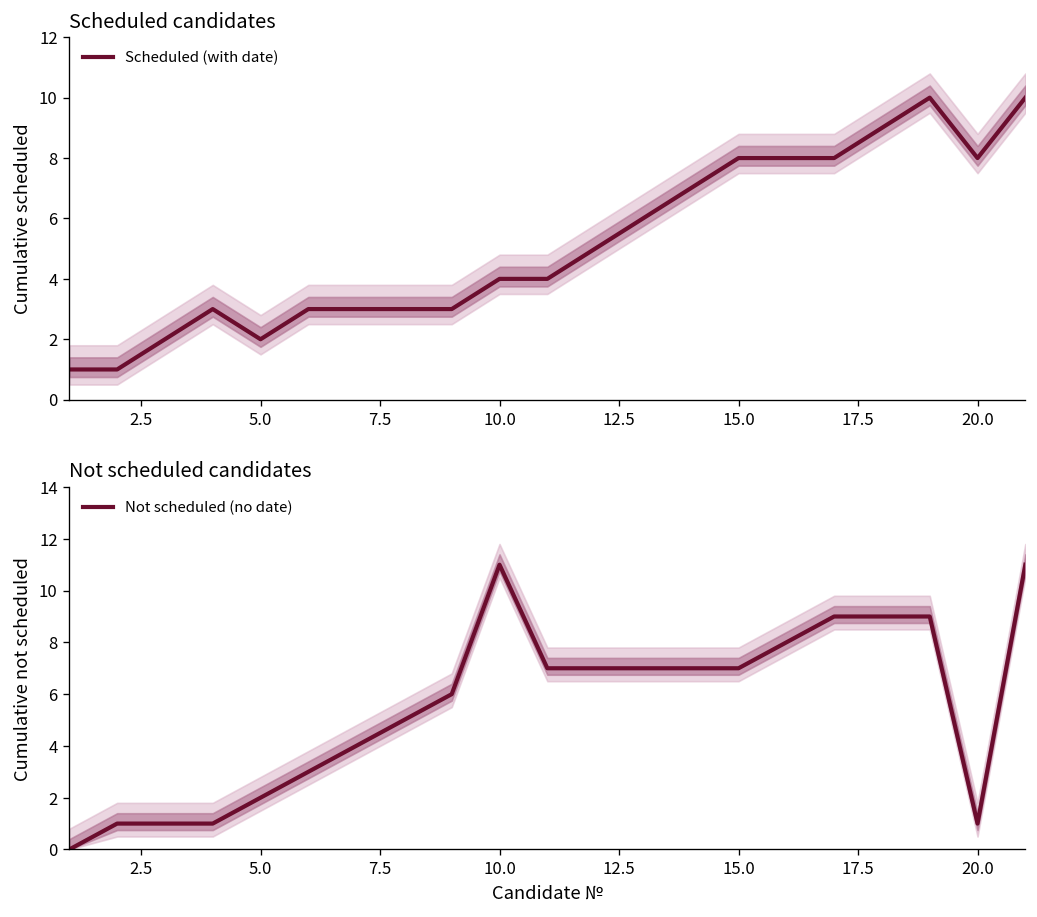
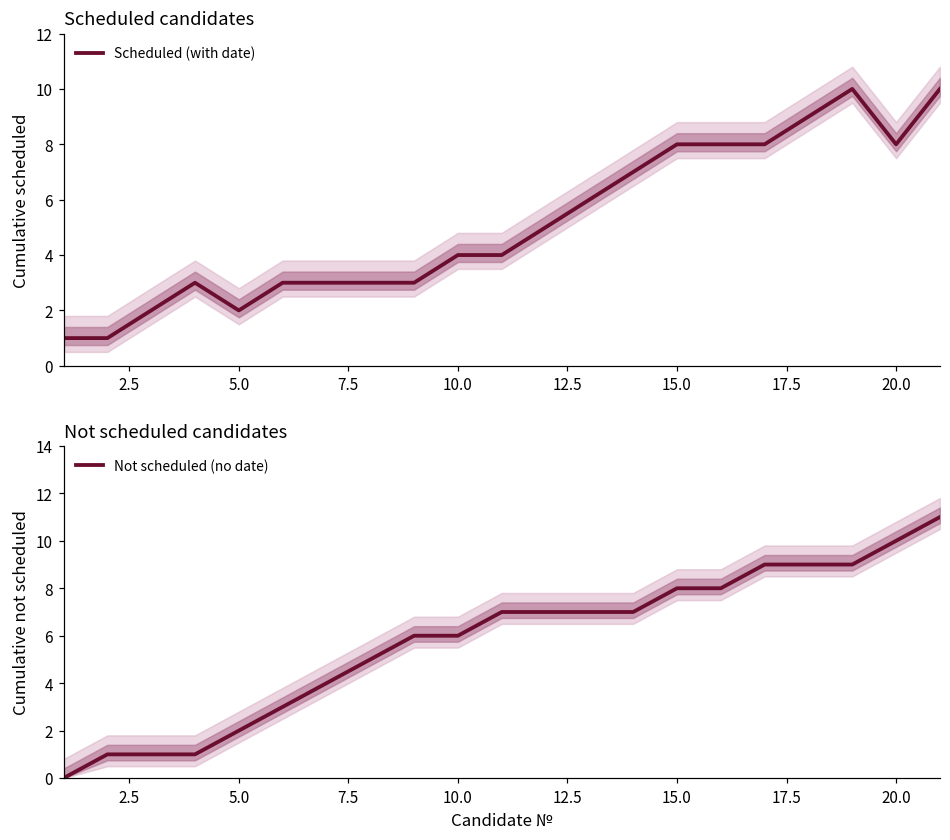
  {
    "Scheduled candidates": {
      "Scheduled (with date)": {
        "5.0": 2.0,
        "10.0": 4.0,
        "15.0": 8.0,
        "20.0": 8.0
      }
    },
    "Not scheduled candidates": {
      "Not scheduled (no date)": {
        "5.0": 2,
-       "10.0": 11,
-       "15.0": 7,
-       "20.0": 1
+       "10.0": 6,
+       "15.0": 8,
+       "20.0": 10
      }
    }
  }
